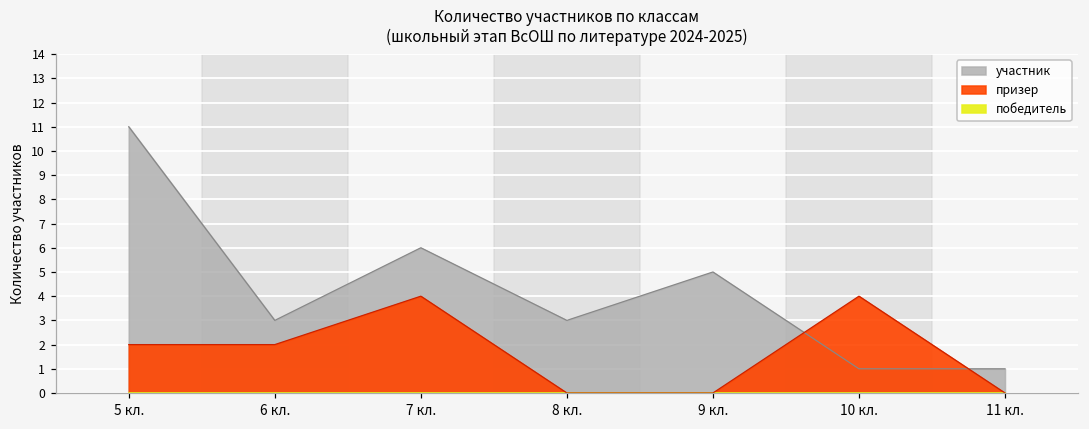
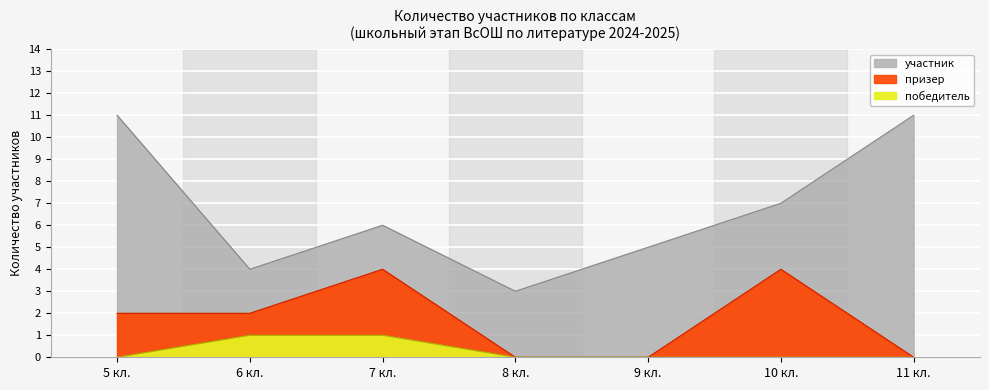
  {
    "участник": {
      "5 кл.": 11,
-     "6 кл.": 3,
+     "6 кл.": 4,
      "7 кл.": 6,
      "8 кл.": 3,
      "9 кл.": 5,
-     "10 кл.": 1,
-     "11 кл.": 1
+     "10 кл.": 7,
+     "11 кл.": 11
    },
    "призер": {
      "5 кл.": 2,
      "6 кл.": 2,
      "7 кл.": 4,
      "10 кл.": 4
    },
    "победитель": {
      "5 кл.": 0,
-     "6 кл.": 0,
-     "7 кл.": 0,
+     "6 кл.": 1,
+     "7 кл.": 1,
      "10 кл.": 0
    }
  }
